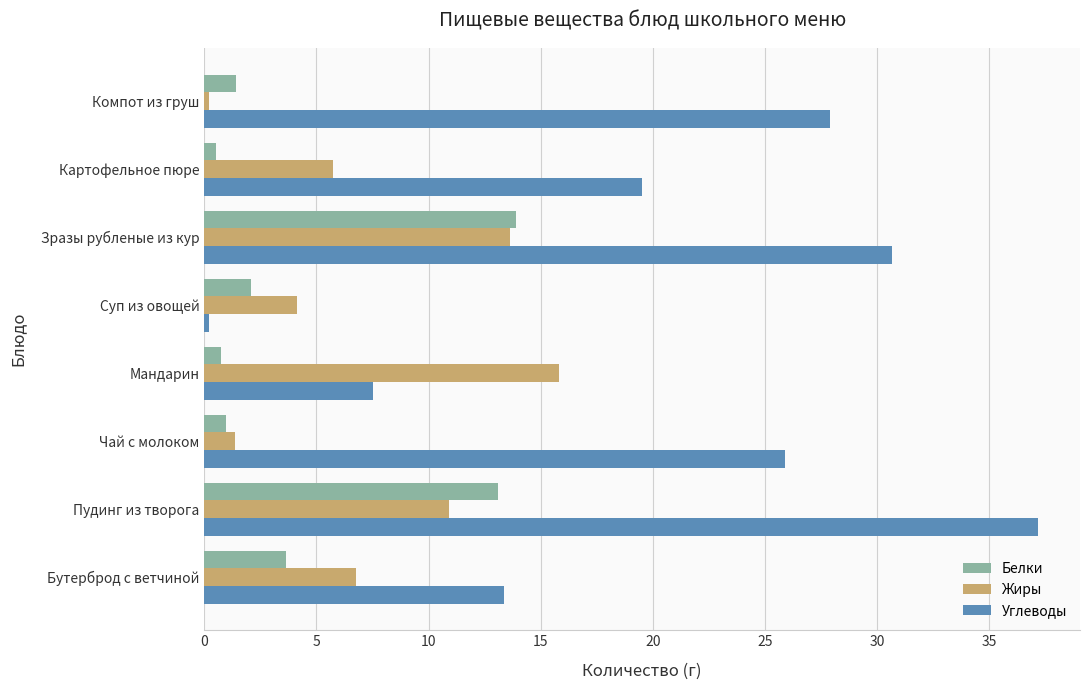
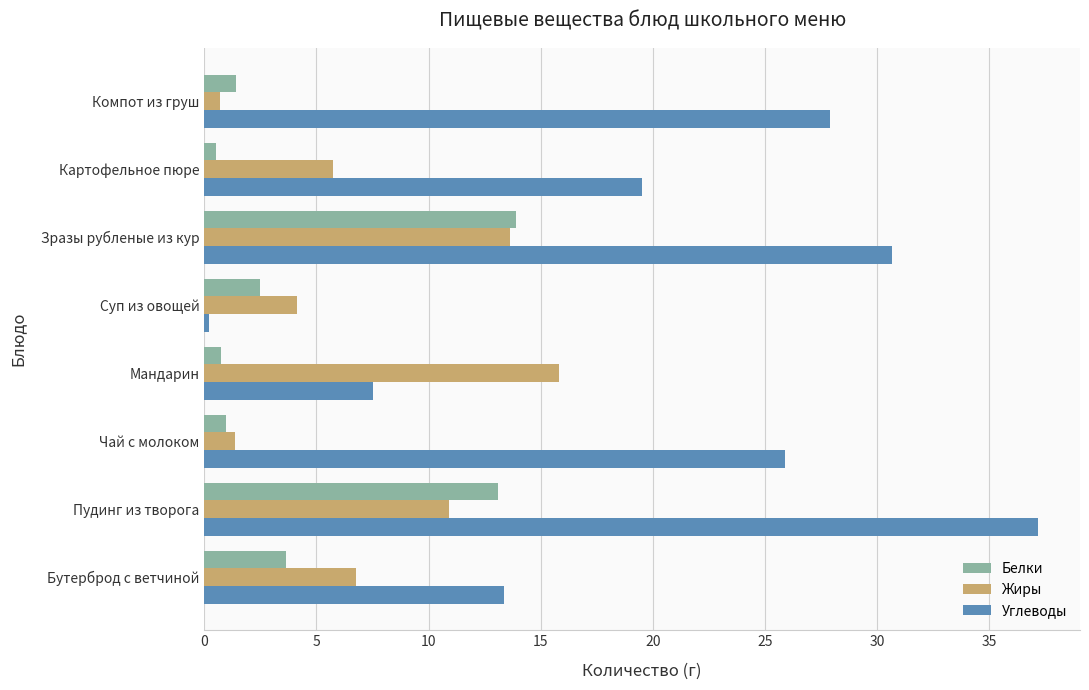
  {
    "Белки": {
      "Компот из груш": 1.4,
      "Картофельное пюре": 0.5,
      "Зразы рубленые из кур": 13.9,
-     "Суп из овощей": 2.1,
+     "Суп из овощей": 2.5,
      "Мандарин": 0.8,
      "Чай с молоком": 1.0,
      "Пудинг из творога": 13.1,
      "Бутерброд с ветчиной": 3.6
    },
    "Жиры": {
-     "Компот из груш": 0.2,
+     "Компот из груш": 0.7,
      "Картофельное пюре": 5.8,
      "Зразы рубленые из кур": 13.6,
      "Суп из овощей": 4.1,
      "Мандарин": 15.8,
      "Чай с молоком": 1.4,
      "Пудинг из творога": 10.9,
      "Бутерброд с ветчиной": 6.8
    },
    "Углеводы": {
      "Компот из груш": 27.9,
      "Картофельное пюре": 19.5,
      "Зразы рубленые из кур": 30.7,
      "Суп из овощей": 0.2,
      "Мандарин": 7.5,
      "Чай с молоком": 25.9,
      "Пудинг из творога": 37.2,
      "Бутерброд с ветчиной": 13.4
    }
  }
